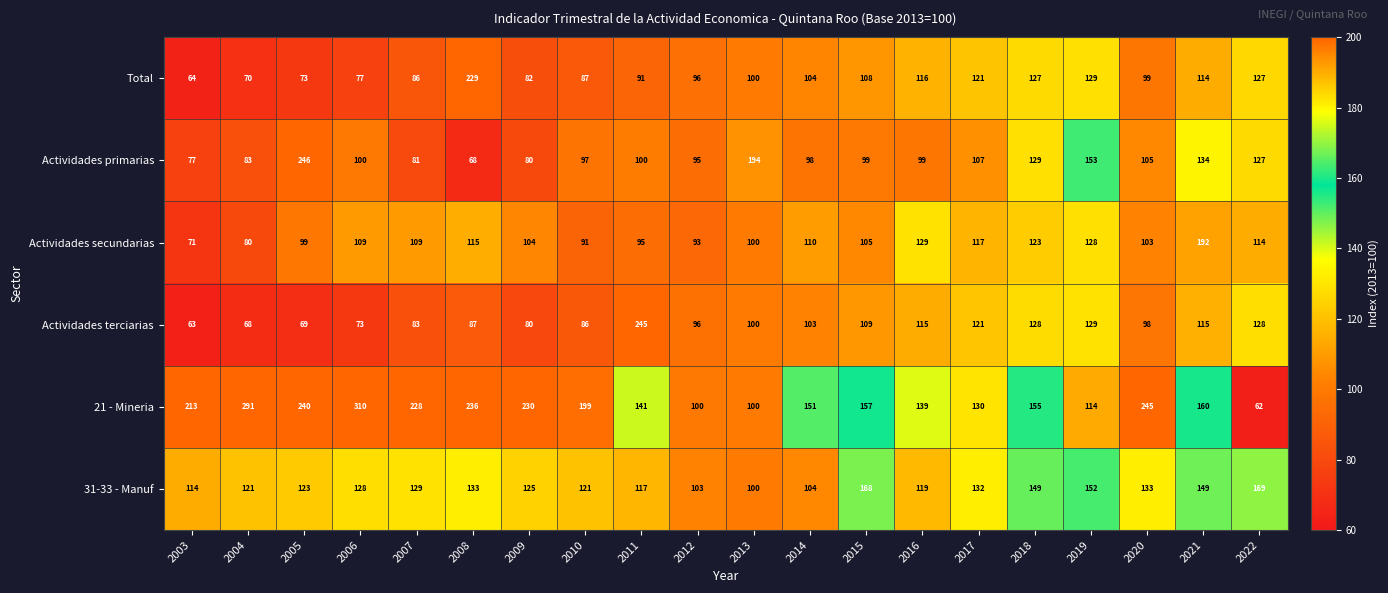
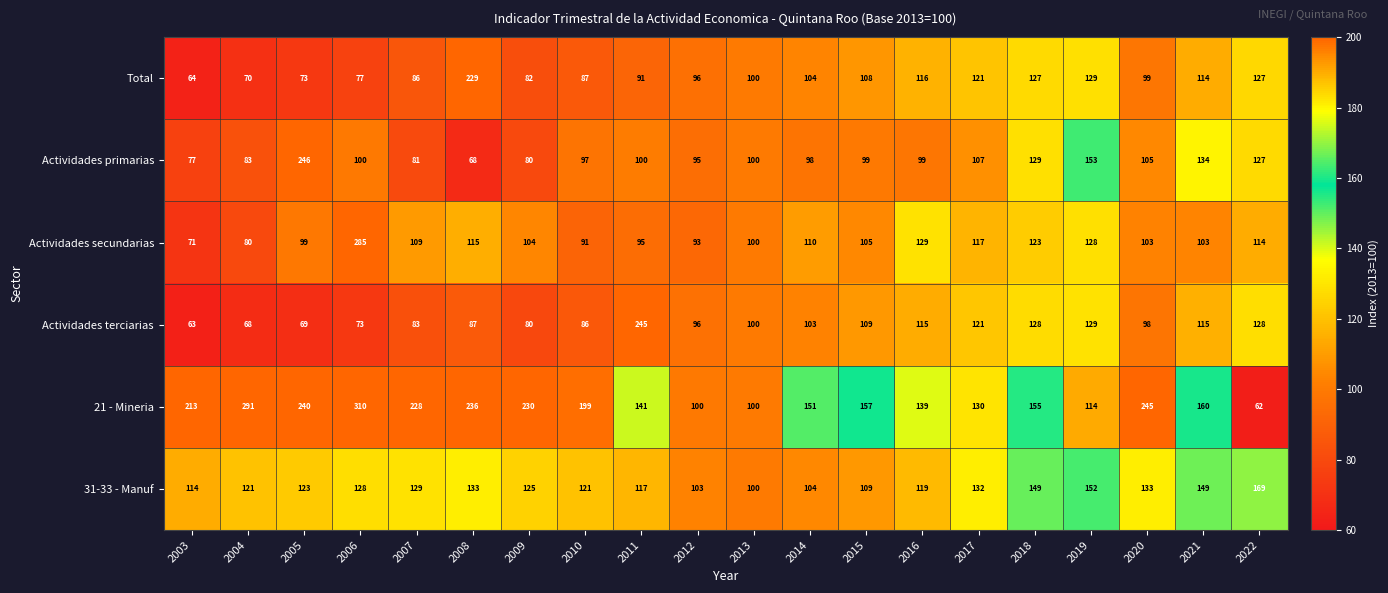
  {
    "Total": {
      "2003": 64,
      "2004": 70,
      "2005": 73,
      "2006": 77,
      "2007": 86,
      "2008": 229,
      "2009": 82,
      "2010": 87,
      "2011": 91,
      "2012": 96,
      "2013": 100,
      "2014": 104,
      "2015": 108,
      "2016": 116,
      "2017": 121,
      "2018": 127,
      "2019": 129,
      "2020": 99,
      "2021": 114,
      "2022": 127
    },
    "Actividades primarias": {
      "2003": 77,
      "2004": 83,
      "2005": 246,
      "2006": 100,
      "2007": 81,
      "2008": 68,
      "2009": 80,
      "2010": 97,
      "2011": 100,
      "2012": 95,
-     "2013": 194,
+     "2013": 100,
      "2014": 98,
      "2015": 99,
      "2016": 99,
      "2017": 107,
      "2018": 129,
      "2019": 153,
      "2020": 105,
      "2021": 134,
      "2022": 127
    },
    "Actividades secundarias": {
      "2003": 71,
      "2004": 80,
      "2005": 99,
-     "2006": 109,
+     "2006": 285,
      "2007": 109,
      "2008": 115,
      "2009": 104,
      "2010": 91,
      "2011": 95,
      "2012": 93,
      "2013": 100,
      "2014": 110,
      "2015": 105,
      "2016": 129,
      "2017": 117,
      "2018": 123,
      "2019": 128,
      "2020": 103,
-     "2021": 192,
+     "2021": 103,
      "2022": 114
    },
    "Actividades terciarias": {
      "2003": 63,
      "2004": 68,
      "2005": 69,
      "2006": 73,
      "2007": 83,
      "2008": 87,
      "2009": 80,
      "2010": 86,
      "2011": 245,
      "2012": 96,
      "2013": 100,
      "2014": 103,
      "2015": 109,
      "2016": 115,
      "2017": 121,
      "2018": 128,
      "2019": 129,
      "2020": 98,
      "2021": 115,
      "2022": 128
    },
    "21 - Mineria": {
      "2003": 213,
      "2004": 291,
      "2005": 240,
      "2006": 310,
      "2007": 228,
      "2008": 236,
      "2009": 230,
      "2010": 199,
      "2011": 141,
      "2012": 100,
      "2013": 100,
      "2014": 151,
      "2015": 157,
      "2016": 139,
      "2017": 130,
      "2018": 155,
      "2019": 114,
      "2020": 245,
      "2021": 160,
      "2022": 62
    },
    "31-33 - Manuf": {
      "2003": 114,
      "2004": 121,
      "2005": 123,
      "2006": 128,
      "2007": 129,
      "2008": 133,
      "2009": 125,
      "2010": 121,
      "2011": 117,
      "2012": 103,
      "2013": 100,
      "2014": 104,
-     "2015": 168,
+     "2015": 109,
      "2016": 119,
      "2017": 132,
      "2018": 149,
      "2019": 152,
      "2020": 133,
      "2021": 149,
      "2022": 169
    }
  }
